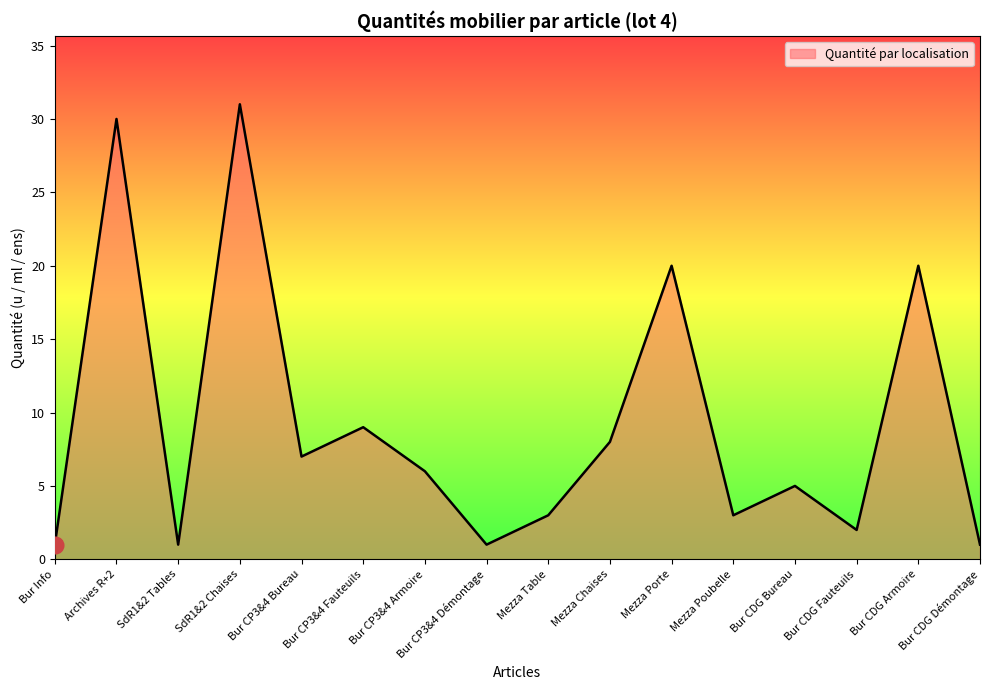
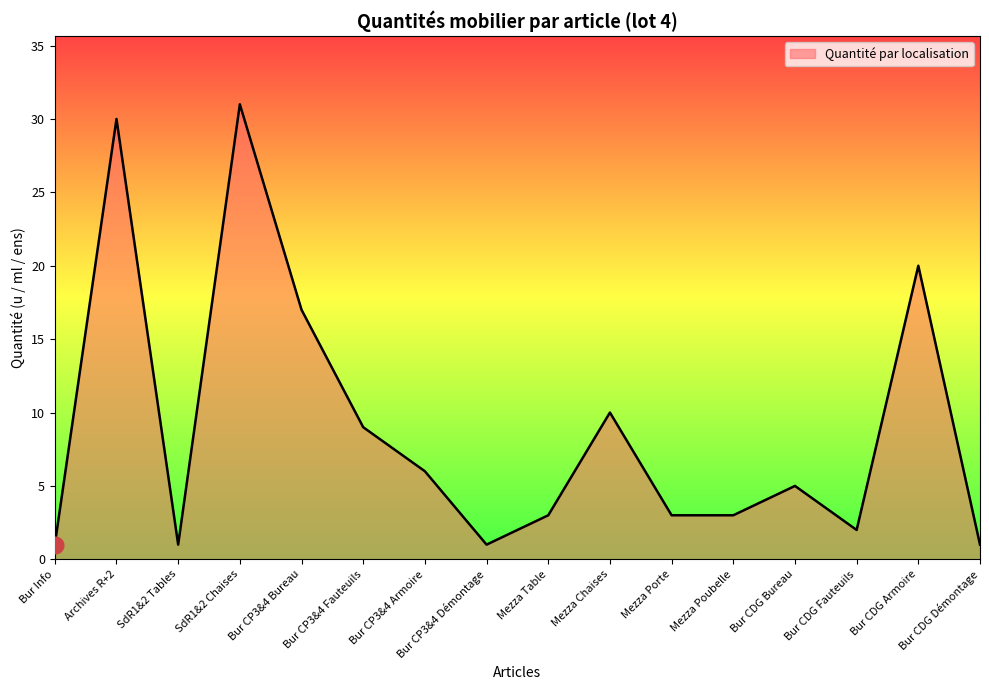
  {
    "Quantité par localisation": {
      "Archives R+2": 30,
      "SdR1&2 Tables": 1,
      "SdR1&2 Chaises": 31,
-     "Bur CP3&4 Bureau": 7,
+     "Bur CP3&4 Bureau": 17,
      "Bur CP3&4 Fauteuils": 9,
      "Bur CP3&4 Armoire": 6,
      "Bur CP3&4 Démontage": 1,
      "Mezza Table": 3,
-     "Mezza Chaises": 8,
-     "Mezza Porte": 20,
+     "Mezza Chaises": 10,
+     "Mezza Porte": 3,
      "Mezza Poubelle": 3,
      "Bur CDG Bureau": 5,
      "Bur CDG Fauteuils": 2,
      "Bur CDG Armoire": 20,
      "Bur CDG Démontage": 1
    }
  }
